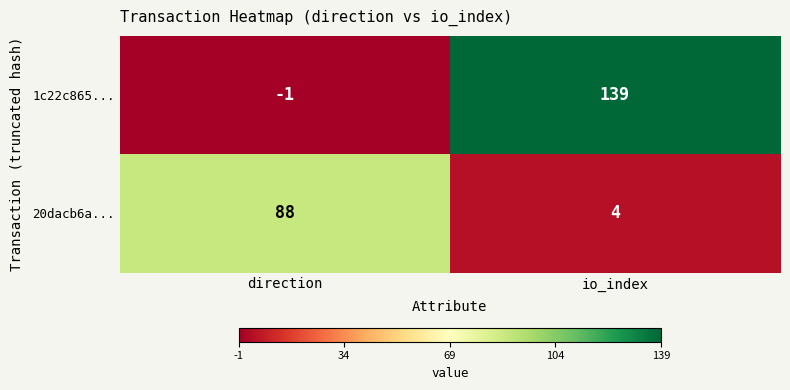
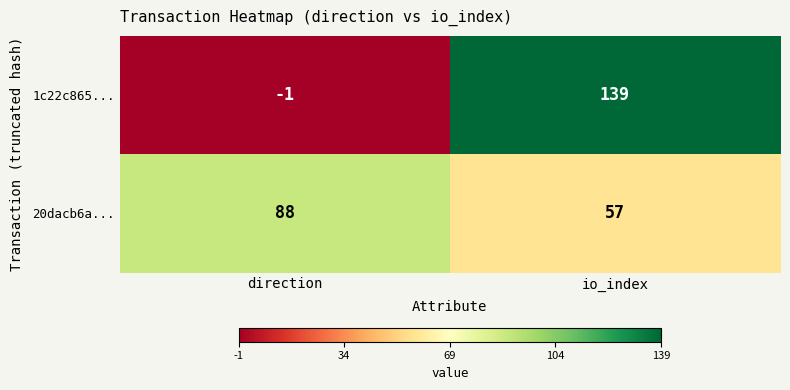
  {
    "1c22c865...": {
      "direction": -1,
      "io_index": 139
    },
    "20dacb6a...": {
      "direction": 88,
-     "io_index": 4
+     "io_index": 57
    }
  }
